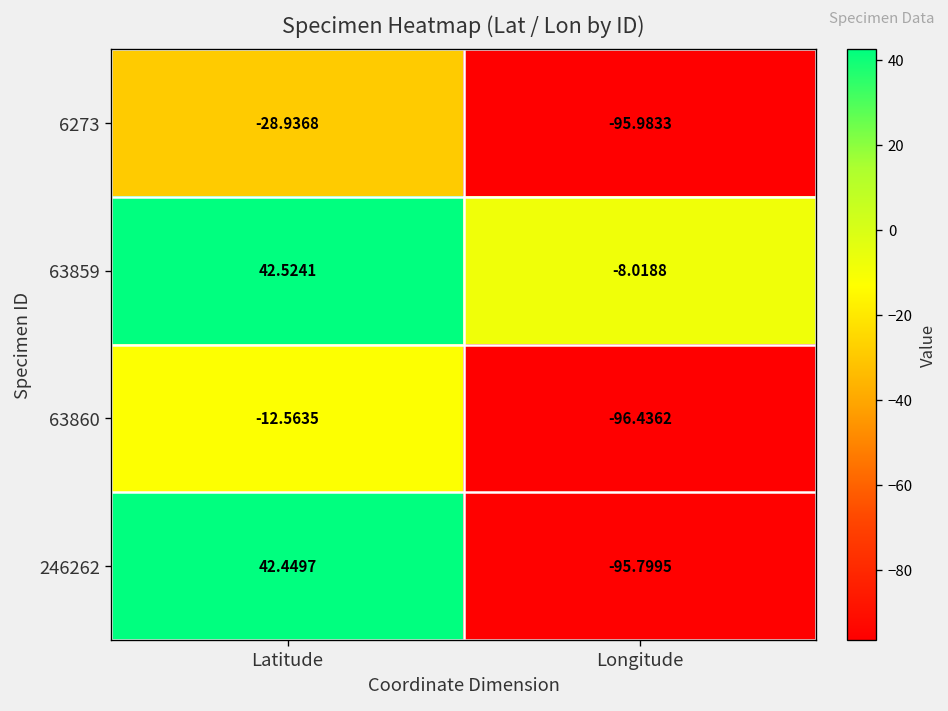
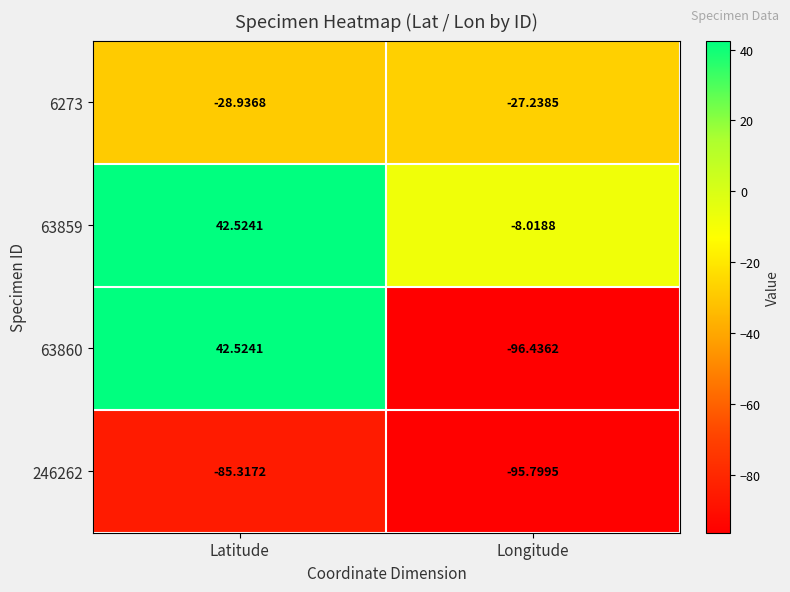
  {
    "6273": {
      "Latitude": -28.9368,
-     "Longitude": -95.9833
+     "Longitude": -27.2385
    },
    "63859": {
      "Latitude": 42.5241,
      "Longitude": -8.0188
    },
    "63860": {
-     "Latitude": -12.5635,
+     "Latitude": 42.5241,
      "Longitude": -96.4362
    },
    "246262": {
-     "Latitude": 42.4497,
+     "Latitude": -85.3172,
      "Longitude": -95.7995
    }
  }
